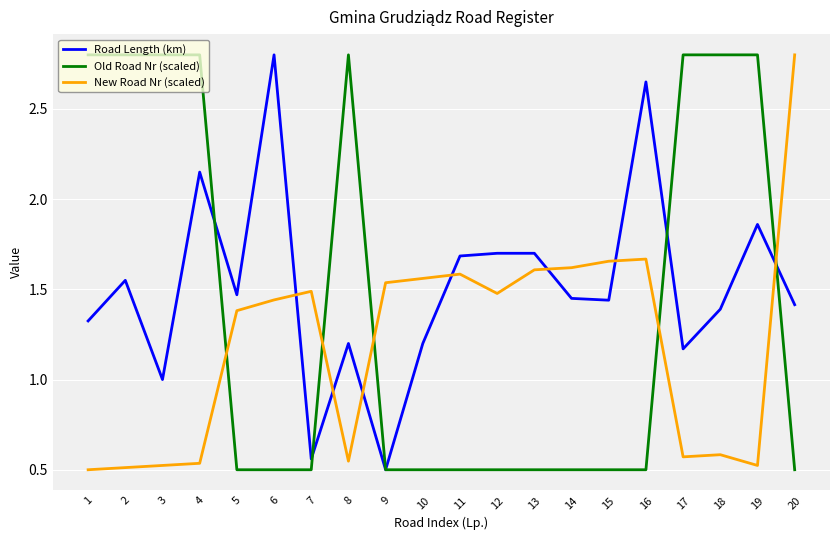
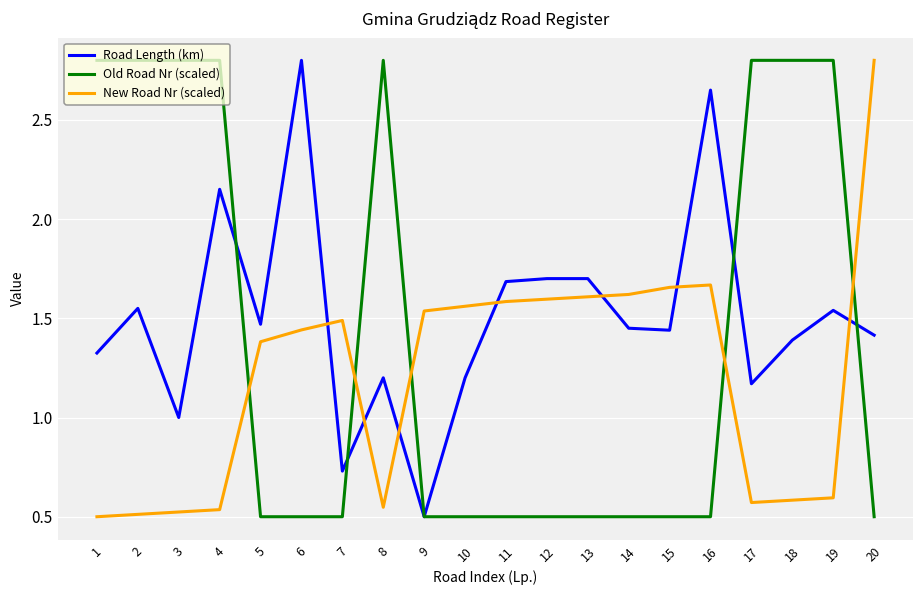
  {
    "Road Length (km)": {
      "1": 1.33,
      "2": 1.55,
      "3": 1.00,
      "4": 2.15,
      "5": 1.47,
      "6": 2.80,
-     "7": 0.56,
+     "7": 0.73,
      "8": 1.20,
      "10": 1.20,
      "11": 1.69,
      "12": 1.70,
      "13": 1.70,
      "14": 1.45,
      "15": 1.44,
      "16": 2.65,
      "17": 1.17,
      "18": 1.39,
-     "19": 1.86,
+     "19": 1.54,
      "20": 1.42
    },
    "Old Road Nr (scaled)": {
      "5": 0.50,
      "6": 0.50,
      "7": 0.50,
      "8": 2.80,
      "10": 0.50,
      "11": 0.50,
      "12": 0.50,
      "13": 0.50,
      "14": 0.50,
      "15": 0.50,
      "16": 0.50,
      "17": 2.80,
      "18": 2.80,
      "19": 2.80,
      "20": 0.50
    },
    "New Road Nr (scaled)": {
      "1": 0.50,
      "2": 0.51,
      "3": 0.52,
      "4": 0.54,
      "5": 1.38,
      "6": 1.44,
      "7": 1.49,
      "8": 0.55,
      "9": 1.54,
      "10": 1.56,
      "11": 1.58,
-     "12": 1.48,
+     "12": 1.60,
      "13": 1.61,
      "14": 1.62,
      "15": 1.66,
      "16": 1.67,
      "17": 0.57,
      "18": 0.58,
-     "19": 0.52,
+     "19": 0.60,
      "20": 2.80
    }
  }
